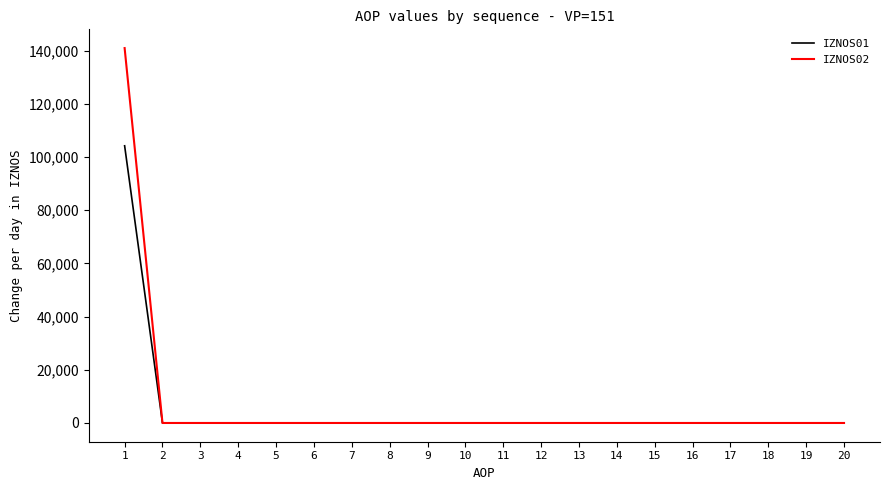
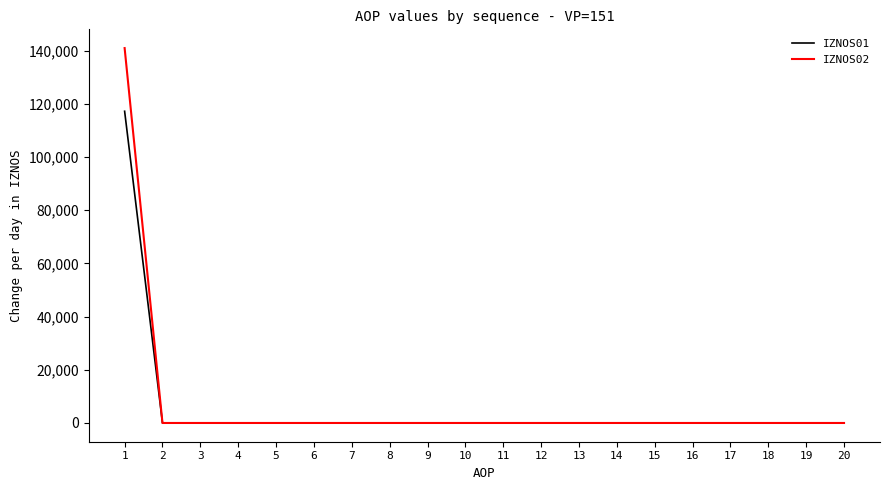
  {
    "IZNOS01": {
-     "1": "104,000"
+     "1": "117,000"
    },
    "IZNOS02": {
      "1": "141,000"
    }
  }
